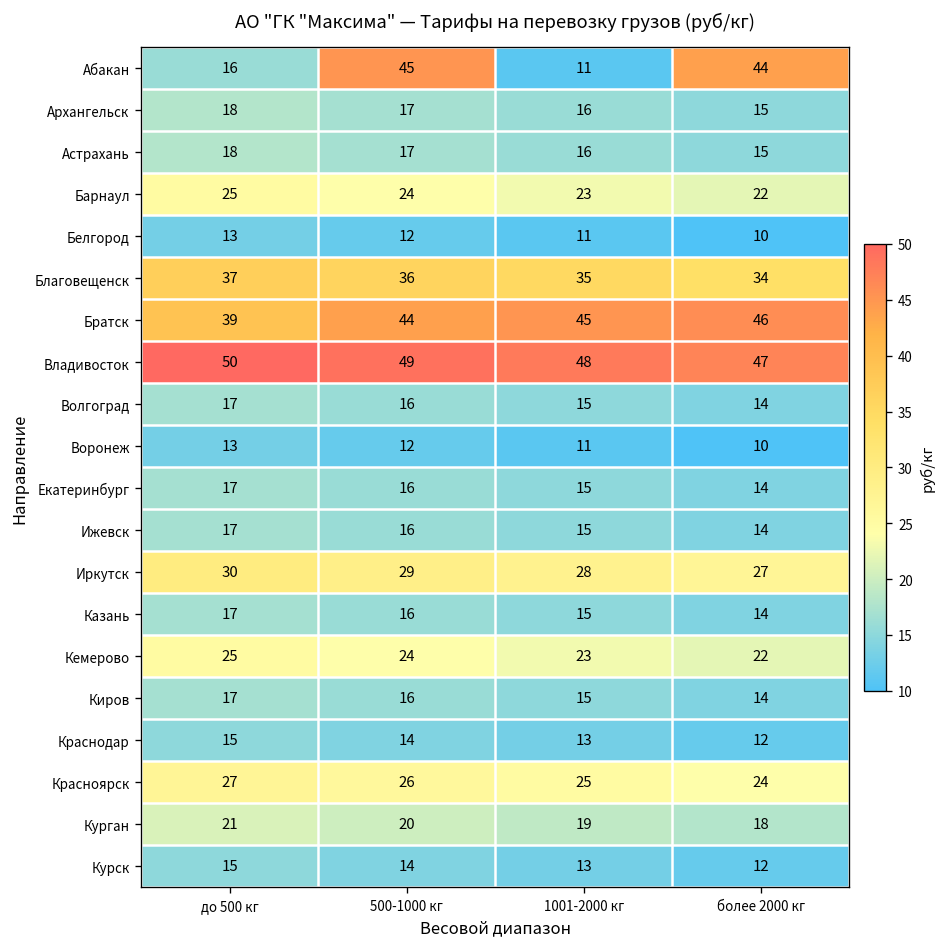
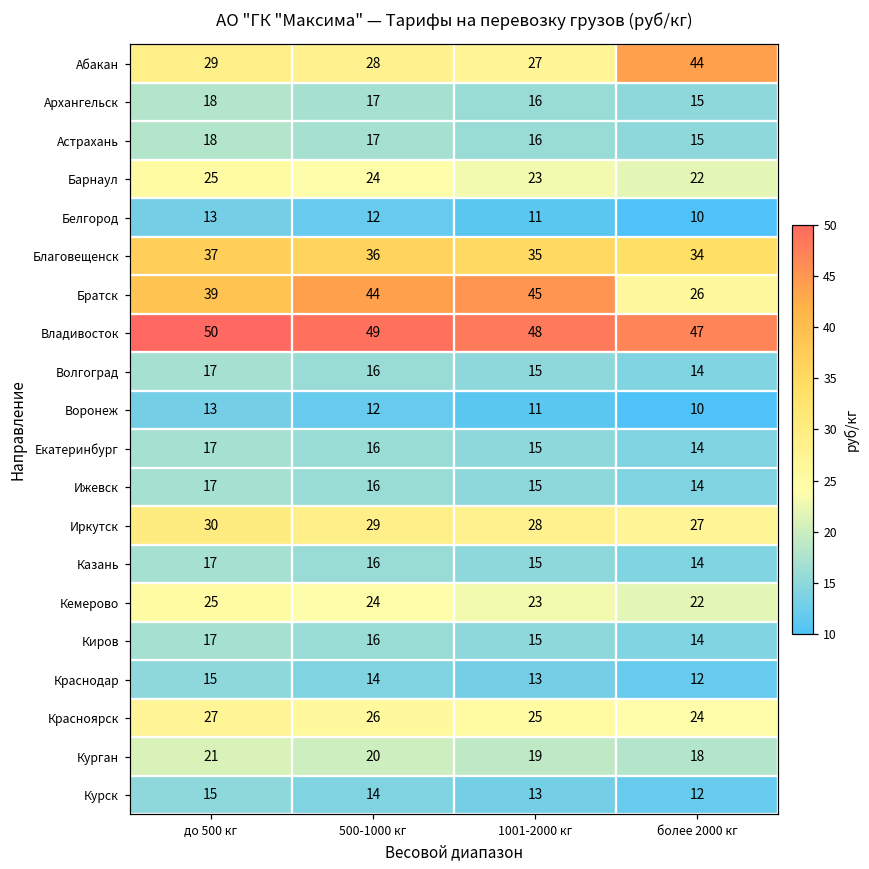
  {
    "Абакан": {
-     "до 500 кг": 16,
-     "500-1000 кг": 45,
-     "1001-2000 кг": 11,
+     "до 500 кг": 29,
+     "500-1000 кг": 28,
+     "1001-2000 кг": 27,
      "более 2000 кг": 44
    },
    "Архангельск": {
      "до 500 кг": 18,
      "500-1000 кг": 17,
      "1001-2000 кг": 16,
      "более 2000 кг": 15
    },
    "Астрахань": {
      "до 500 кг": 18,
      "500-1000 кг": 17,
      "1001-2000 кг": 16,
      "более 2000 кг": 15
    },
    "Барнаул": {
      "до 500 кг": 25,
      "500-1000 кг": 24,
      "1001-2000 кг": 23,
      "более 2000 кг": 22
    },
    "Белгород": {
      "до 500 кг": 13,
      "500-1000 кг": 12,
      "1001-2000 кг": 11,
      "более 2000 кг": 10
    },
    "Благовещенск": {
      "до 500 кг": 37,
      "500-1000 кг": 36,
      "1001-2000 кг": 35,
      "более 2000 кг": 34
    },
    "Братск": {
      "до 500 кг": 39,
      "500-1000 кг": 44,
      "1001-2000 кг": 45,
-     "более 2000 кг": 46
+     "более 2000 кг": 26
    },
    "Владивосток": {
      "до 500 кг": 50,
      "500-1000 кг": 49,
      "1001-2000 кг": 48,
      "более 2000 кг": 47
    },
    "Волгоград": {
      "до 500 кг": 17,
      "500-1000 кг": 16,
      "1001-2000 кг": 15,
      "более 2000 кг": 14
    },
    "Воронеж": {
      "до 500 кг": 13,
      "500-1000 кг": 12,
      "1001-2000 кг": 11,
      "более 2000 кг": 10
    },
    "Екатеринбург": {
      "до 500 кг": 17,
      "500-1000 кг": 16,
      "1001-2000 кг": 15,
      "более 2000 кг": 14
    },
    "Ижевск": {
      "до 500 кг": 17,
      "500-1000 кг": 16,
      "1001-2000 кг": 15,
      "более 2000 кг": 14
    },
    "Иркутск": {
      "до 500 кг": 30,
      "500-1000 кг": 29,
      "1001-2000 кг": 28,
      "более 2000 кг": 27
    },
    "Казань": {
      "до 500 кг": 17,
      "500-1000 кг": 16,
      "1001-2000 кг": 15,
      "более 2000 кг": 14
    },
    "Кемерово": {
      "до 500 кг": 25,
      "500-1000 кг": 24,
      "1001-2000 кг": 23,
      "более 2000 кг": 22
    },
    "Киров": {
      "до 500 кг": 17,
      "500-1000 кг": 16,
      "1001-2000 кг": 15,
      "более 2000 кг": 14
    },
    "Краснодар": {
      "до 500 кг": 15,
      "500-1000 кг": 14,
      "1001-2000 кг": 13,
      "более 2000 кг": 12
    },
    "Красноярск": {
      "до 500 кг": 27,
      "500-1000 кг": 26,
      "1001-2000 кг": 25,
      "более 2000 кг": 24
    },
    "Курган": {
      "до 500 кг": 21,
      "500-1000 кг": 20,
      "1001-2000 кг": 19,
      "более 2000 кг": 18
    },
    "Курск": {
      "до 500 кг": 15,
      "500-1000 кг": 14,
      "1001-2000 кг": 13,
      "более 2000 кг": 12
    }
  }
